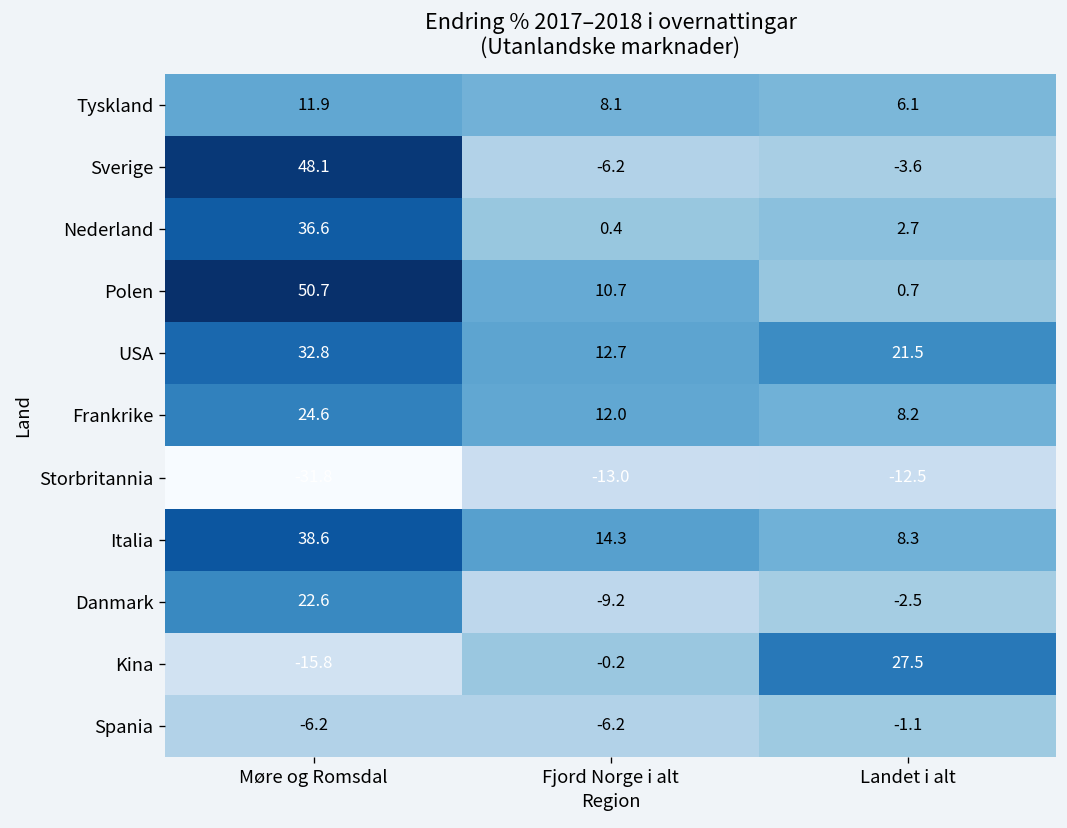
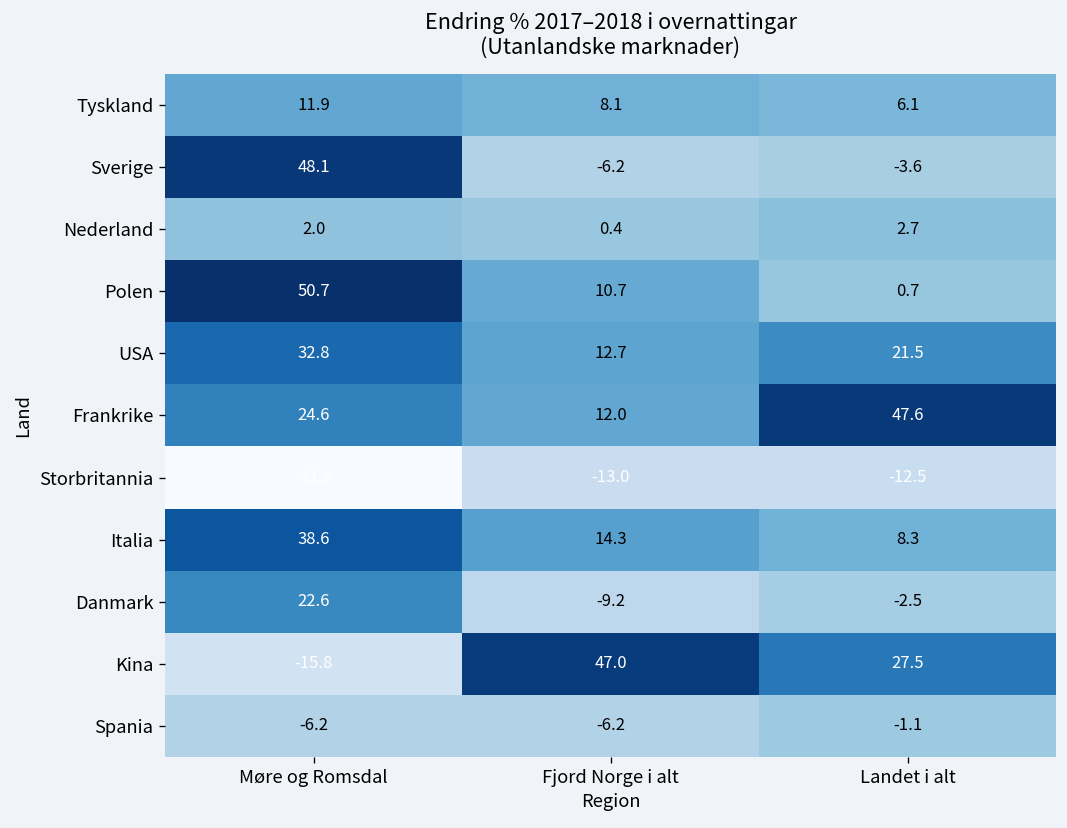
  {
    "Tyskland": {
      "Møre og Romsdal": 11.9,
      "Fjord Norge i alt": 8.1,
      "Landet i alt": 6.1
    },
    "Sverige": {
      "Møre og Romsdal": 48.1,
      "Fjord Norge i alt": -6.2,
      "Landet i alt": -3.6
    },
    "Nederland": {
-     "Møre og Romsdal": 36.6,
+     "Møre og Romsdal": 2.0,
      "Fjord Norge i alt": 0.4,
      "Landet i alt": 2.7
    },
    "Polen": {
      "Møre og Romsdal": 50.7,
      "Fjord Norge i alt": 10.7,
      "Landet i alt": 0.7
    },
    "USA": {
      "Møre og Romsdal": 32.8,
      "Fjord Norge i alt": 12.7,
      "Landet i alt": 21.5
    },
    "Frankrike": {
      "Møre og Romsdal": 24.6,
      "Fjord Norge i alt": 12.0,
-     "Landet i alt": 8.2
+     "Landet i alt": 47.6
    },
    "Storbritannia": {
      "Fjord Norge i alt": -13.0,
      "Landet i alt": -12.5
    },
    "Italia": {
      "Møre og Romsdal": 38.6,
      "Fjord Norge i alt": 14.3,
      "Landet i alt": 8.3
    },
    "Danmark": {
      "Møre og Romsdal": 22.6,
      "Fjord Norge i alt": -9.2,
      "Landet i alt": -2.5
    },
    "Kina": {
-     "Fjord Norge i alt": -0.2,
+     "Fjord Norge i alt": 47.0,
      "Landet i alt": 27.5
    },
    "Spania": {
      "Møre og Romsdal": -6.2,
      "Fjord Norge i alt": -6.2,
      "Landet i alt": -1.1
    }
  }
